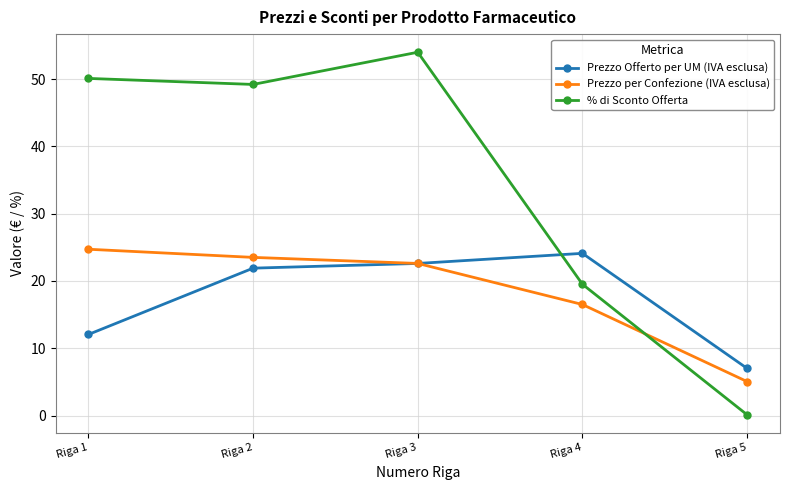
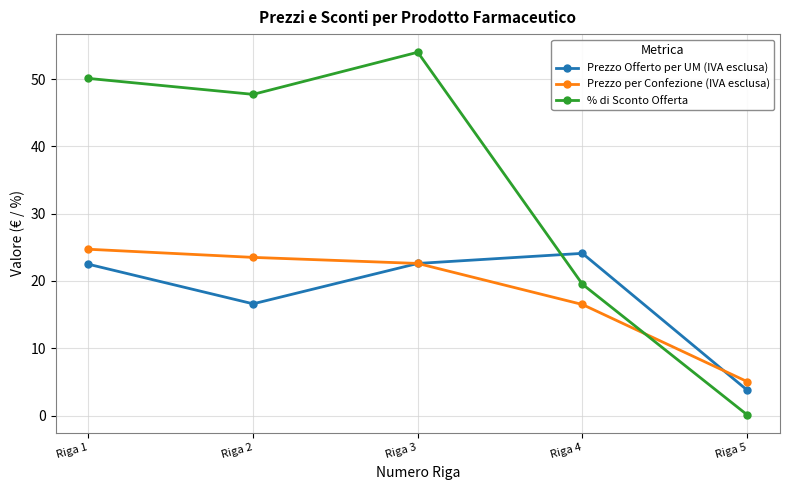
  {
    "Prezzo Offerto per UM (IVA esclusa)": {
-     "Riga 1": 12,
-     "Riga 2": 22,
+     "Riga 1": 22,
+     "Riga 2": 17,
      "Riga 4": 24,
-     "Riga 5": 7
+     "Riga 5": 4
    },
    "Prezzo per Confezione (IVA esclusa)": {
      "Riga 1": 25,
      "Riga 2": 24,
      "Riga 4": 17,
      "Riga 5": 5
    },
    "% di Sconto Offerta": {
      "Riga 1": 50,
-     "Riga 2": 49,
+     "Riga 2": 48,
      "Riga 3": 54,
      "Riga 4": 20,
      "Riga 5": 0
    }
  }
